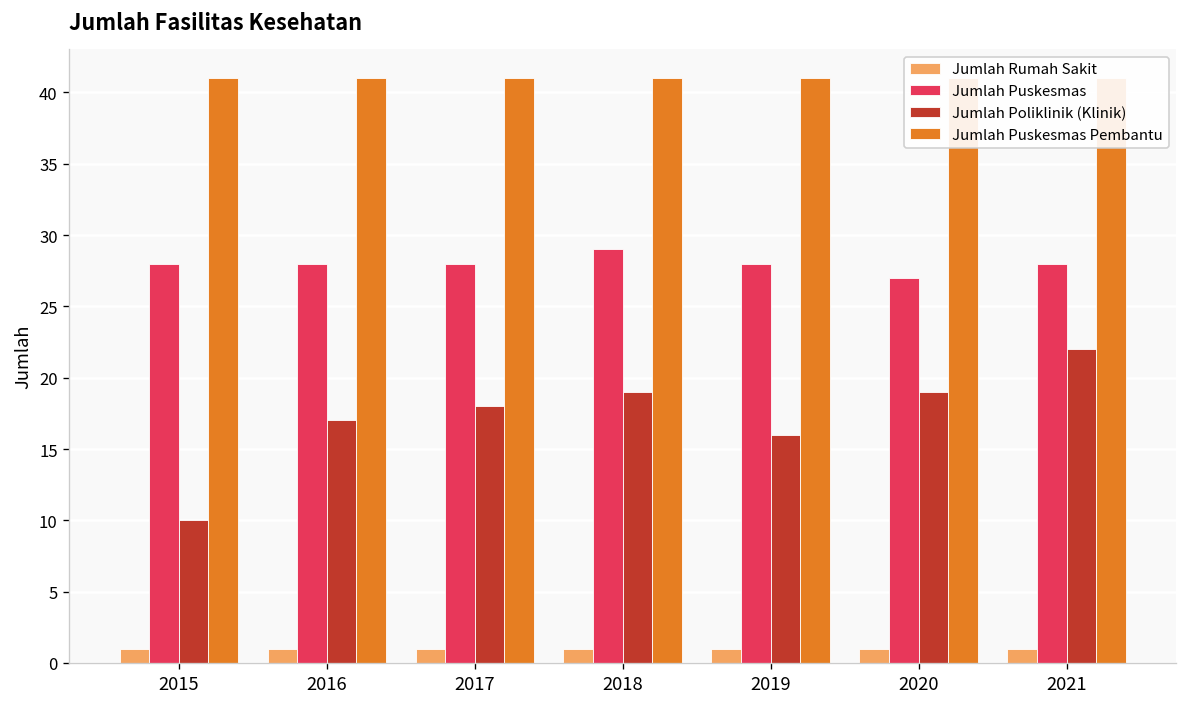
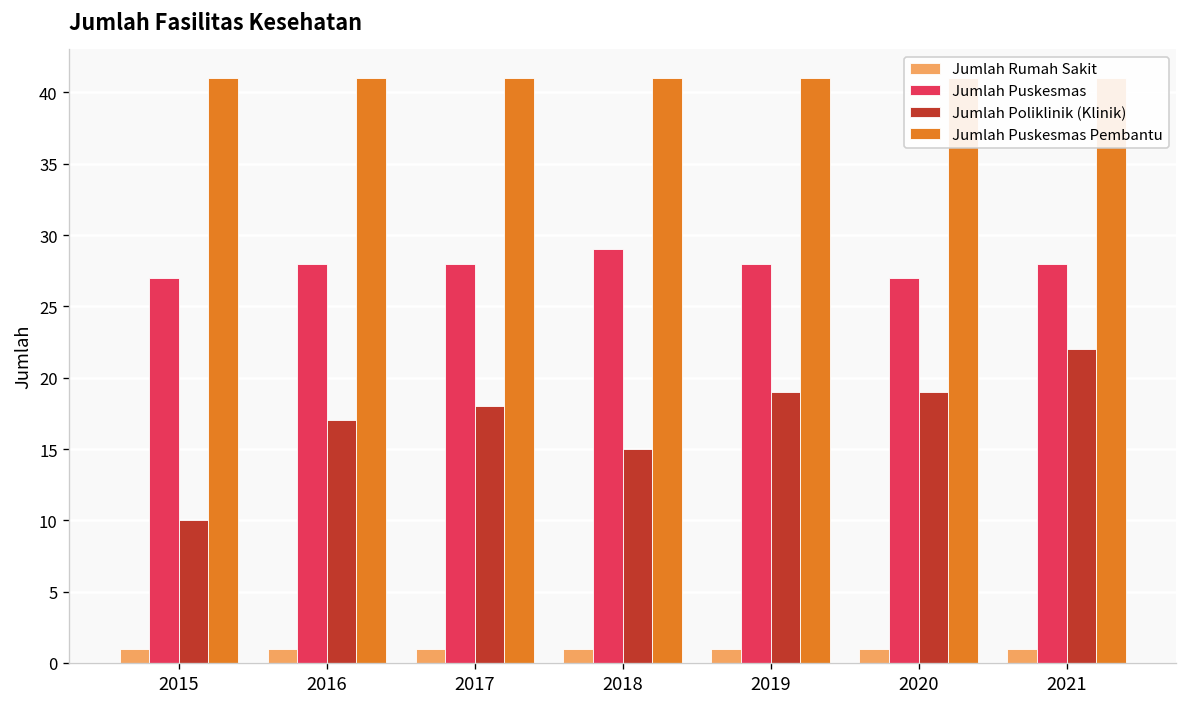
  {
    "Jumlah Rumah Sakit": {
      "2015": 1,
      "2016": 1,
      "2017": 1,
      "2018": 1,
      "2019": 1,
      "2020": 1,
      "2021": 1
    },
    "Jumlah Puskesmas": {
-     "2015": 28,
+     "2015": 27,
      "2016": 28,
      "2017": 28,
      "2018": 29,
      "2019": 28,
      "2020": 27,
      "2021": 28
    },
    "Jumlah Poliklinik (Klinik)": {
      "2015": 10,
      "2016": 17,
      "2017": 18,
-     "2018": 19,
-     "2019": 16,
+     "2018": 15,
+     "2019": 19,
      "2020": 19,
      "2021": 22
    },
    "Jumlah Puskesmas Pembantu": {
      "2015": 41,
      "2016": 41,
      "2017": 41,
      "2018": 41,
      "2019": 41
    }
  }
